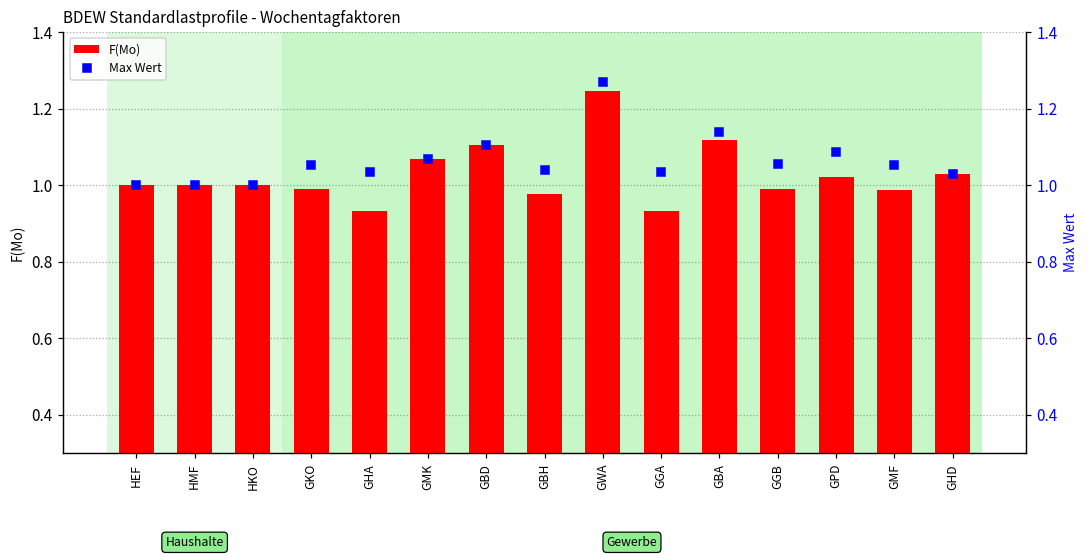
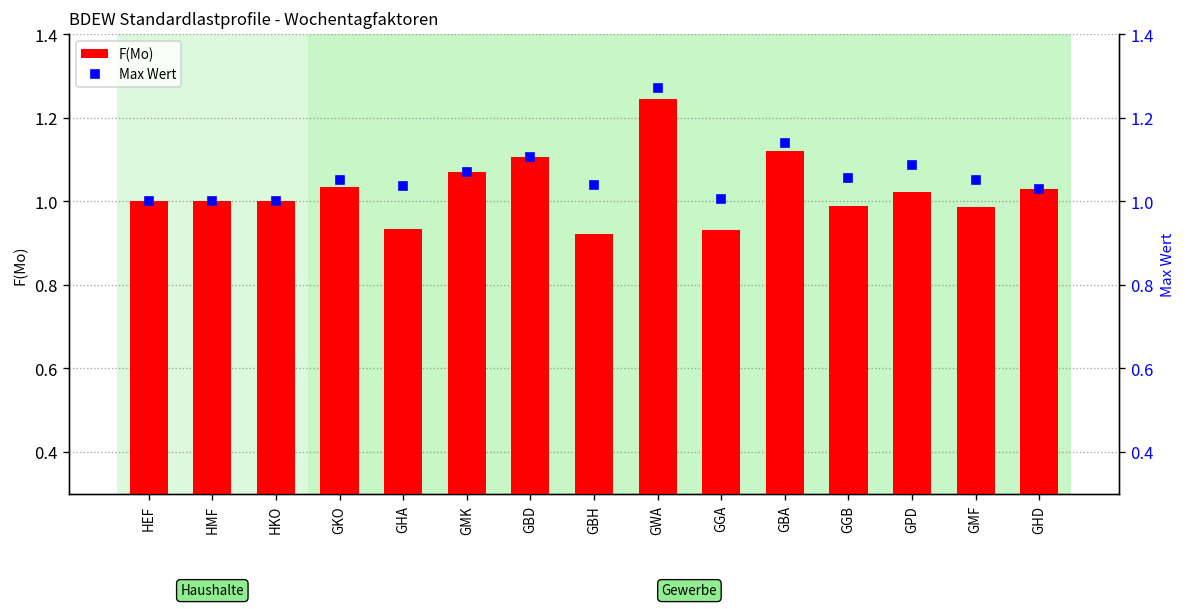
  {
    "F(Mo)": {
      "HEF": 1.00,
      "HMF": 1.00,
      "HKO": 1.00,
-     "GKO": 0.99,
+     "GKO": 1.04,
      "GHA": 0.93,
      "GMK": 1.07,
      "GBD": 1.11,
-     "GBH": 0.98,
+     "GBH": 0.92,
      "GWA": 1.25,
      "GGA": 0.93,
      "GBA": 1.12,
      "GGB": 0.99,
      "GPD": 1.02,
      "GMF": 0.99,
      "GHD": 1.03
    },
    "Max Wert": {
      "HEF": 1.00,
      "HMF": 1.00,
      "HKO": 1.00,
      "GKO": 1.05,
      "GHA": 1.04,
      "GMK": 1.07,
      "GBD": 1.11,
      "GBH": 1.04,
      "GWA": 1.27,
-     "GGA": 1.04,
+     "GGA": 1.01,
      "GBA": 1.14,
      "GGB": 1.06,
      "GPD": 1.09,
      "GMF": 1.05,
      "GHD": 1.03
    }
  }
